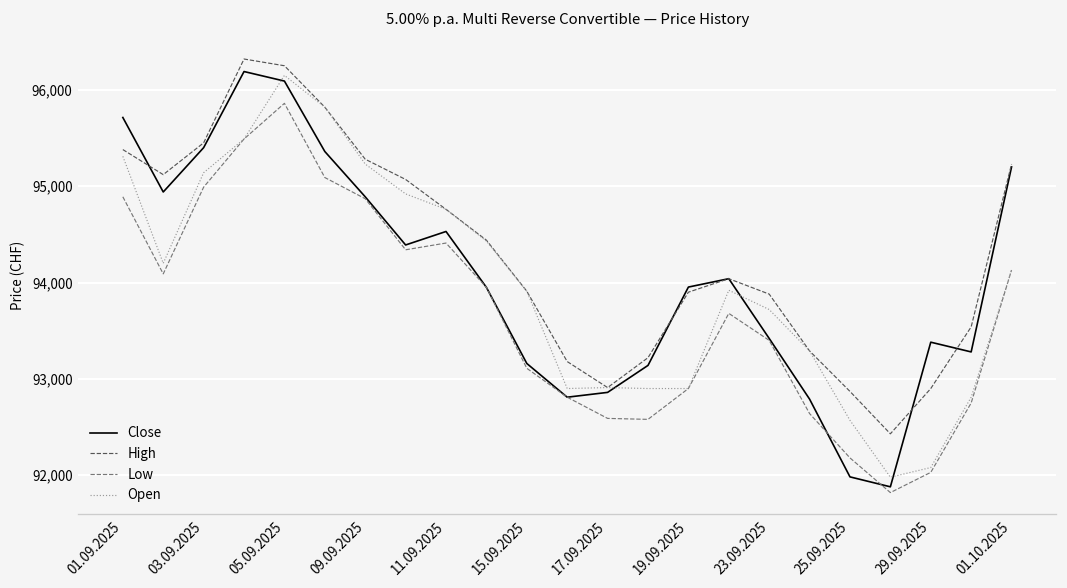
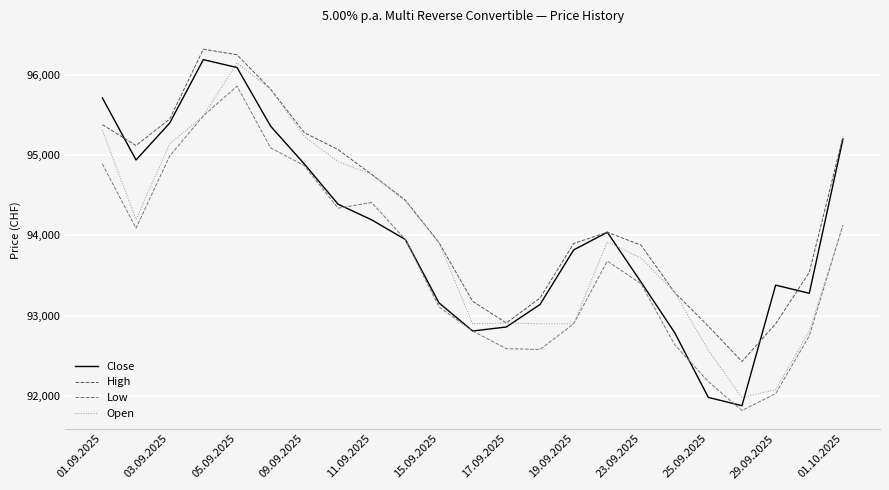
  {
    "Close": {
      "01.09.2025": "95,700",
      "03.09.2025": "95,400",
      "05.09.2025": "96,100",
-     "11.09.2025": "94,500",
+     "11.09.2025": "94,200",
      "15.09.2025": "93,200",
      "17.09.2025": "92,900",
-     "19.09.2025": "94,000",
+     "19.09.2025": "93,800",
      "25.09.2025": "92,000",
      "29.09.2025": "93,400"
    }
  }
